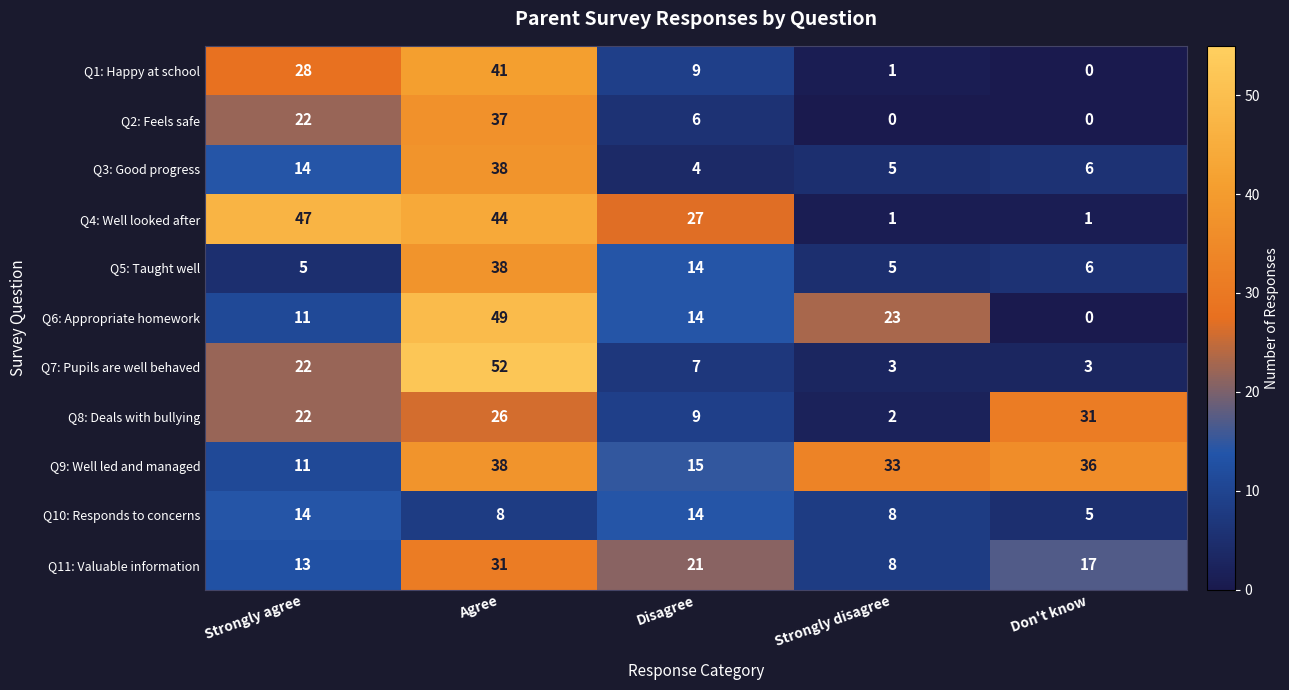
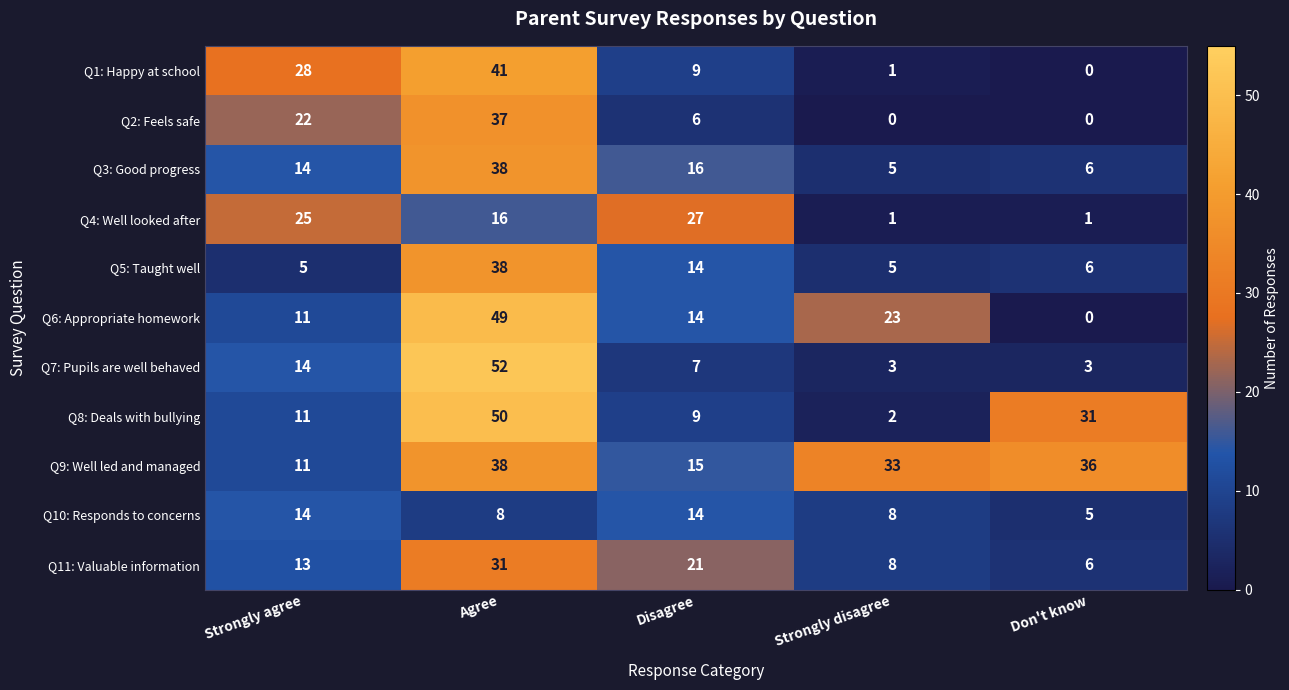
  {
    "Q1: Happy at school": {
      "Strongly agree": 28,
      "Agree": 41,
      "Disagree": 9,
      "Strongly disagree": 1,
      "Don't know": 0
    },
    "Q2: Feels safe": {
      "Strongly agree": 22,
      "Agree": 37,
      "Disagree": 6,
      "Strongly disagree": 0,
      "Don't know": 0
    },
    "Q3: Good progress": {
      "Strongly agree": 14,
      "Agree": 38,
-     "Disagree": 4,
+     "Disagree": 16,
      "Strongly disagree": 5,
      "Don't know": 6
    },
    "Q4: Well looked after": {
-     "Strongly agree": 47,
-     "Agree": 44,
+     "Strongly agree": 25,
+     "Agree": 16,
      "Disagree": 27,
      "Strongly disagree": 1,
      "Don't know": 1
    },
    "Q5: Taught well": {
      "Strongly agree": 5,
      "Agree": 38,
      "Disagree": 14,
      "Strongly disagree": 5,
      "Don't know": 6
    },
    "Q6: Appropriate homework": {
      "Strongly agree": 11,
      "Agree": 49,
      "Disagree": 14,
      "Strongly disagree": 23,
      "Don't know": 0
    },
    "Q7: Pupils are well behaved": {
-     "Strongly agree": 22,
+     "Strongly agree": 14,
      "Agree": 52,
      "Disagree": 7,
      "Strongly disagree": 3,
      "Don't know": 3
    },
    "Q8: Deals with bullying": {
-     "Strongly agree": 22,
-     "Agree": 26,
+     "Strongly agree": 11,
+     "Agree": 50,
      "Disagree": 9,
      "Strongly disagree": 2,
      "Don't know": 31
    },
    "Q9: Well led and managed": {
      "Strongly agree": 11,
      "Agree": 38,
      "Disagree": 15,
      "Strongly disagree": 33,
      "Don't know": 36
    },
    "Q10: Responds to concerns": {
      "Strongly agree": 14,
      "Agree": 8,
      "Disagree": 14,
      "Strongly disagree": 8,
      "Don't know": 5
    },
    "Q11: Valuable information": {
      "Strongly agree": 13,
      "Agree": 31,
      "Disagree": 21,
      "Strongly disagree": 8,
-     "Don't know": 17
+     "Don't know": 6
    }
  }
